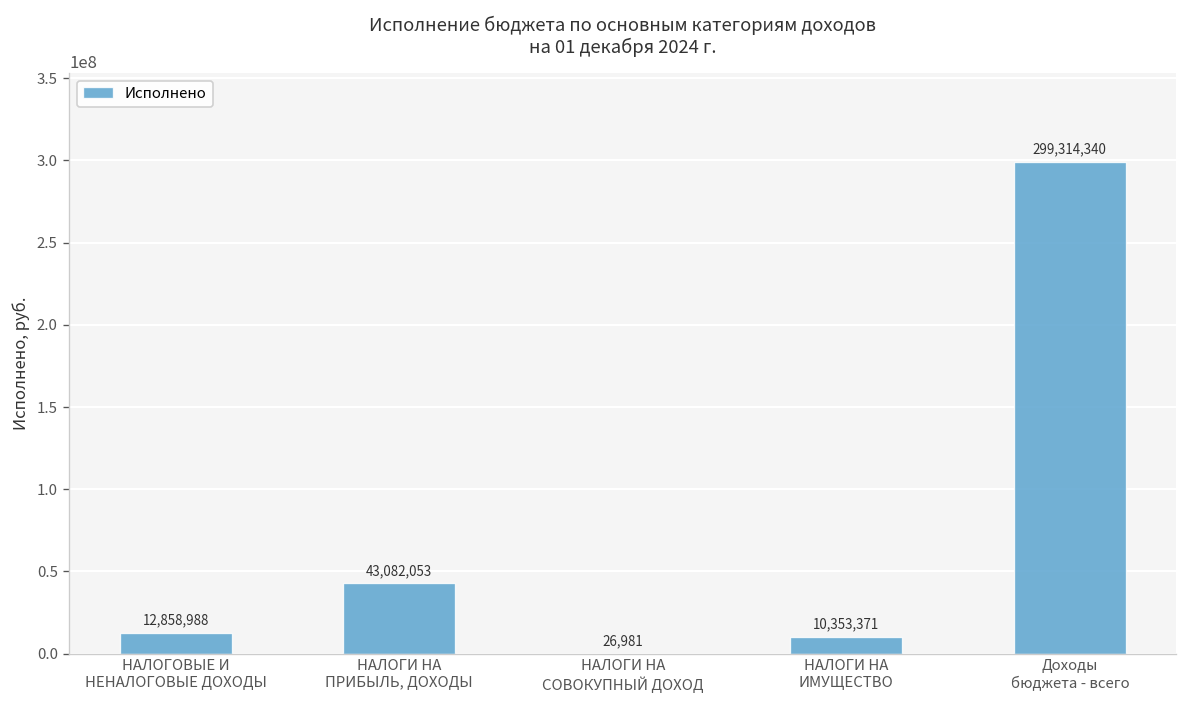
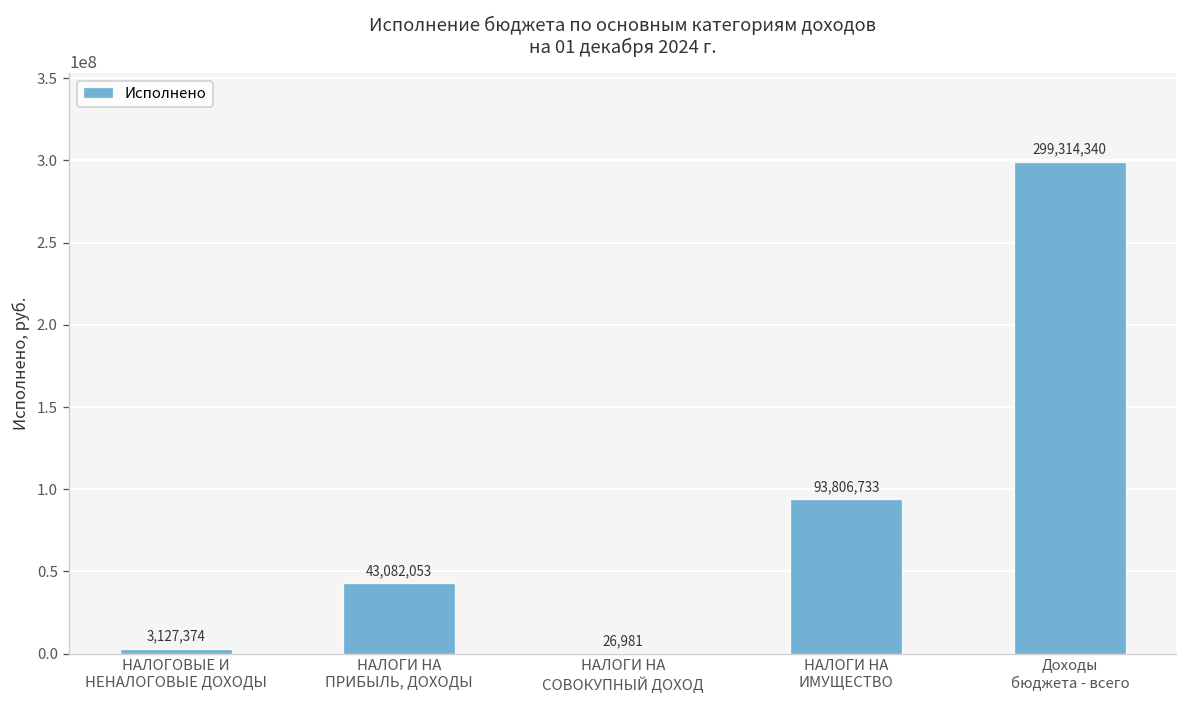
  {
-   "НАЛОГОВЫЕ И НЕНАЛОГОВЫЕ ДОХОДЫ": "12,858,988",
+   "НАЛОГОВЫЕ И НЕНАЛОГОВЫЕ ДОХОДЫ": "3,127,374",
    "НАЛОГИ НА ПРИБЫЛЬ, ДОХОДЫ": "43,082,053",
    "НАЛОГИ НА СОВОКУПНЫЙ ДОХОД": "26,981",
-   "НАЛОГИ НА ИМУЩЕСТВО": "10,353,371",
+   "НАЛОГИ НА ИМУЩЕСТВО": "93,806,733",
    "Доходы бюджета - всего": "299,314,340"
  }
